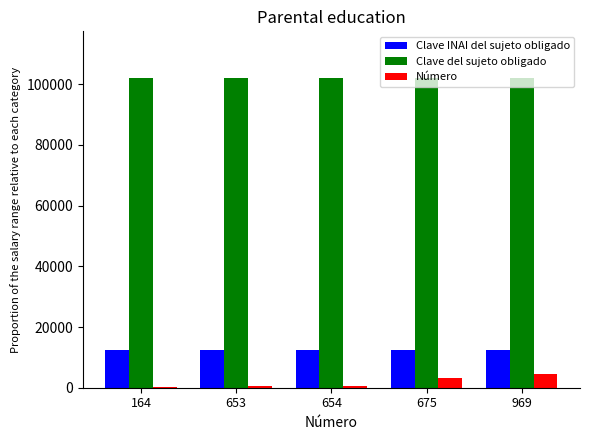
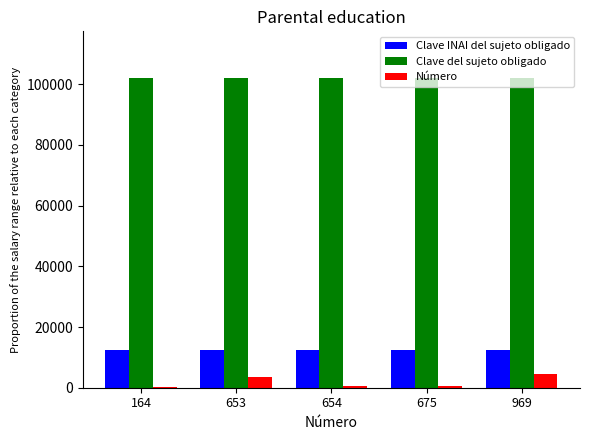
  {
    "Clave INAI del sujeto obligado": {
      "164": 12000,
      "653": 12000,
      "654": 12000,
      "675": 12000,
      "969": 12000
    },
    "Clave del sujeto obligado": {
      "164": 102000,
      "653": 102000,
      "654": 102000
    },
    "Número": {
-     "653": 1000,
-     "675": 3000,
+     "653": 3000,
+     "675": 1000,
      "969": 5000
    }
  }
